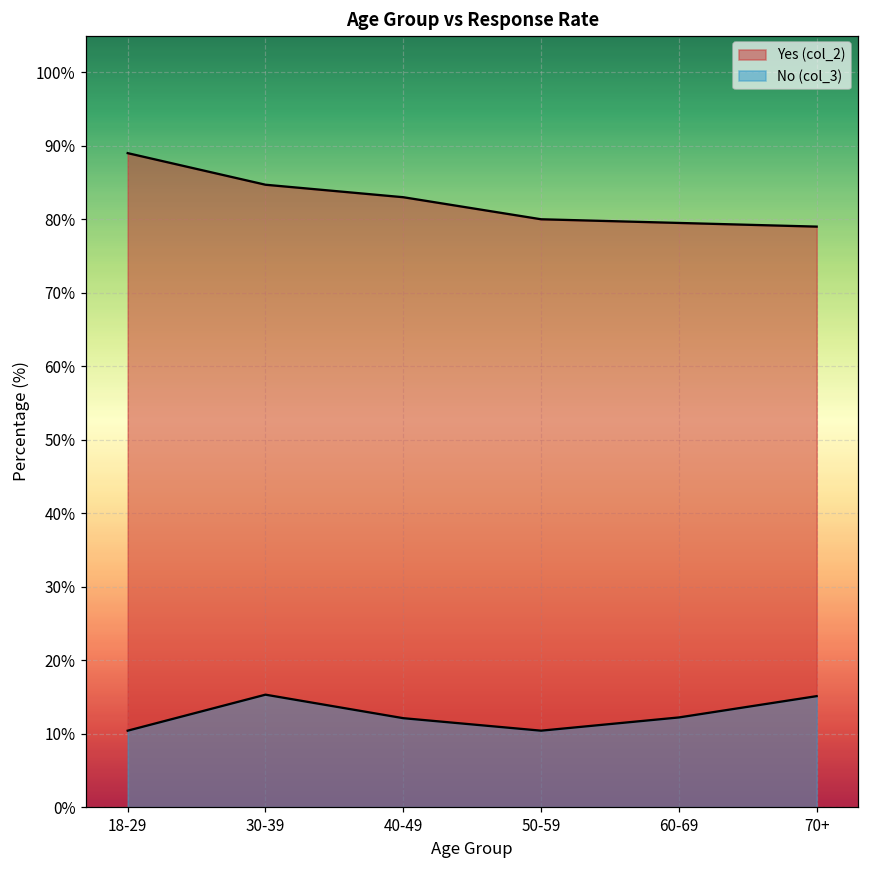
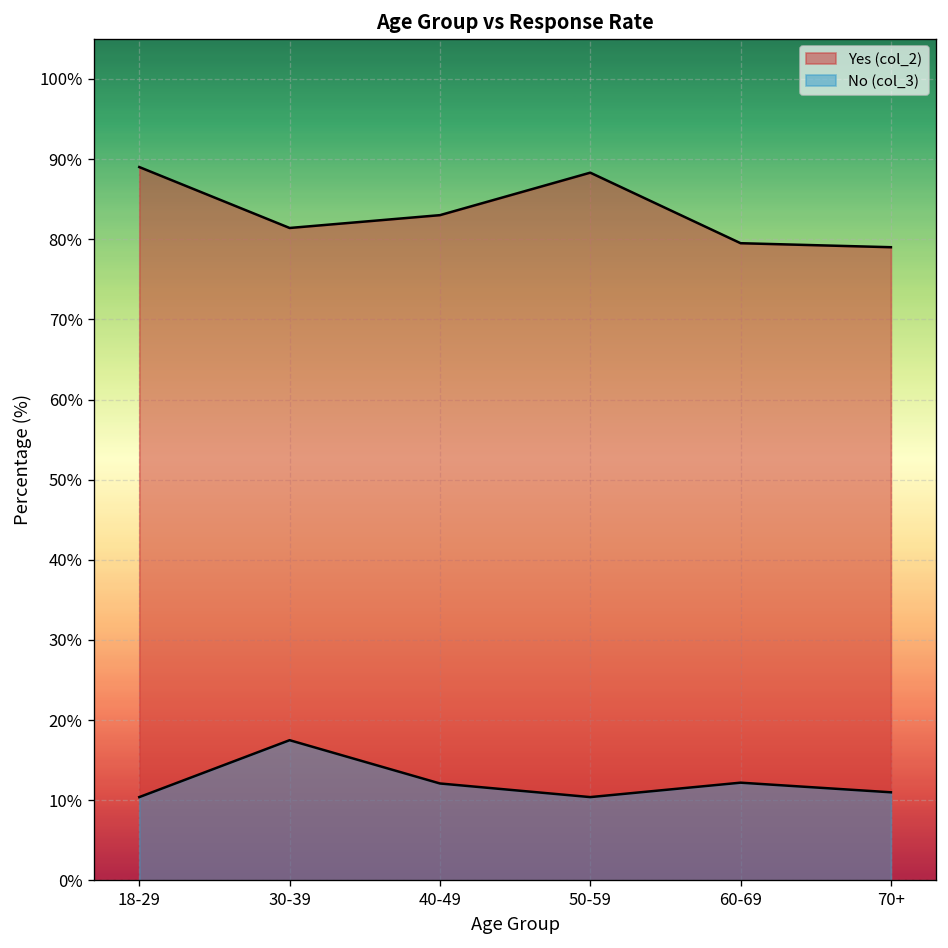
  {
    "Yes (col_2)": {
      "18-29": "89%",
-     "30-39": "85%",
+     "30-39": "81%",
      "40-49": "83%",
-     "50-59": "80%",
+     "50-59": "88%",
      "60-69": "80%",
      "70+": "79%"
    },
    "No (col_3)": {
      "18-29": "10%",
-     "30-39": "15%",
+     "30-39": "18%",
      "40-49": "12%",
      "50-59": "10%",
      "60-69": "12%",
-     "70+": "15%"
+     "70+": "11%"
    }
  }
